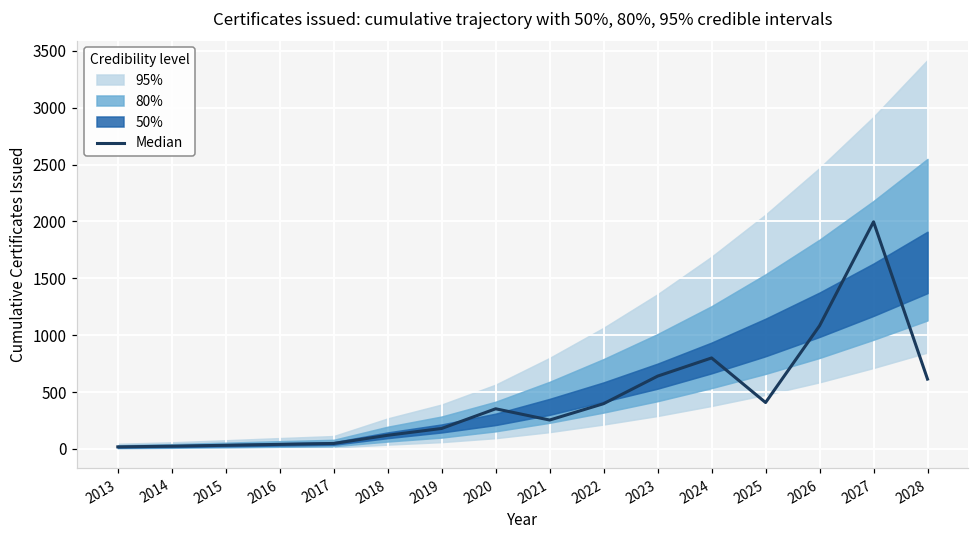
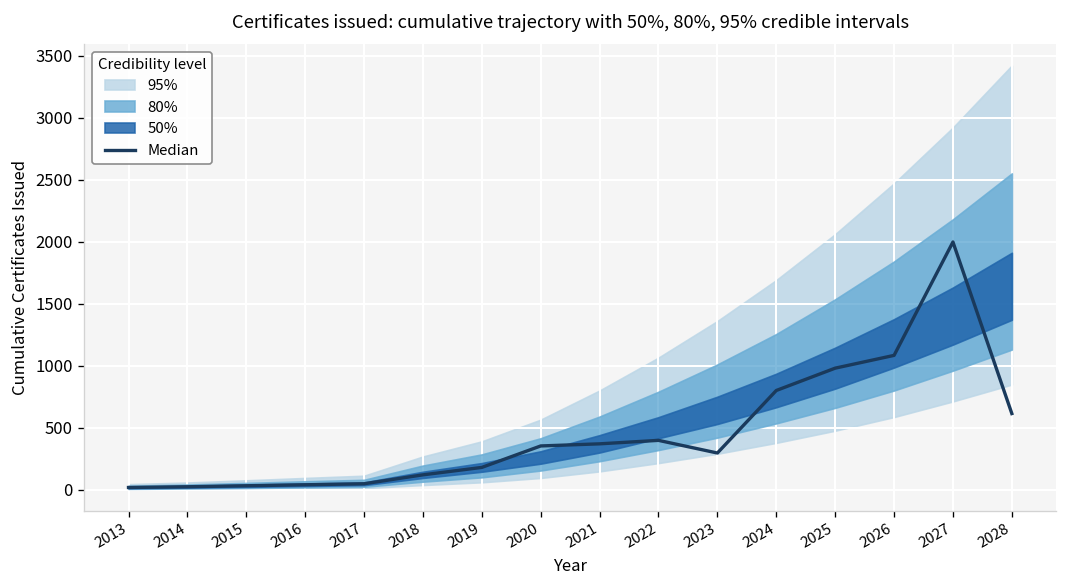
  {
    "Median": {
      "2018": 120,
      "2019": 180,
      "2020": 350,
-     "2021": 250,
+     "2021": 370,
      "2022": 400,
-     "2023": 640,
+     "2023": 300,
      "2024": 800,
-     "2025": 410,
+     "2025": 980,
      "2026": 1080,
      "2027": 2000,
      "2028": 610
    }
  }
